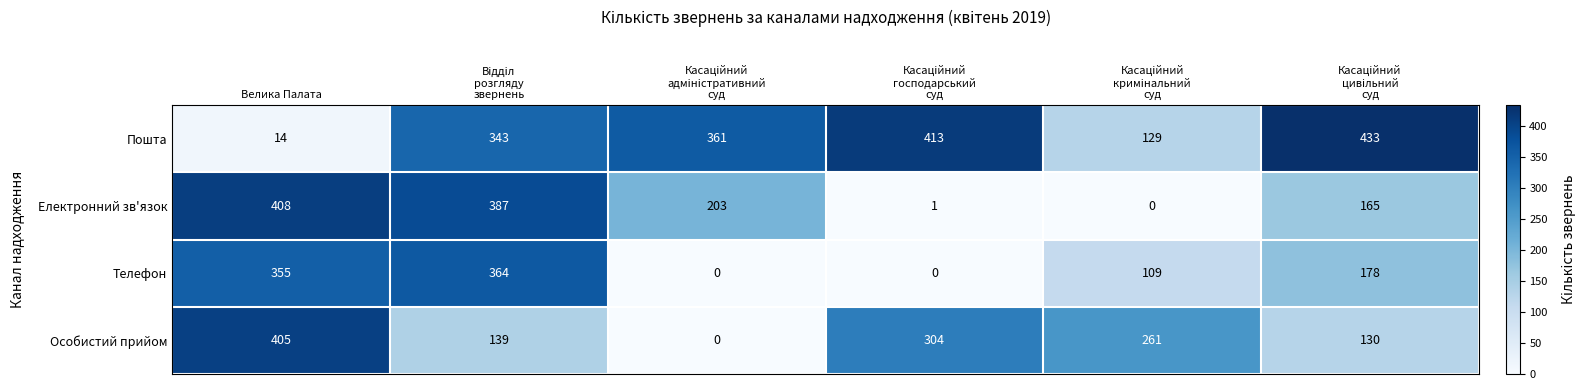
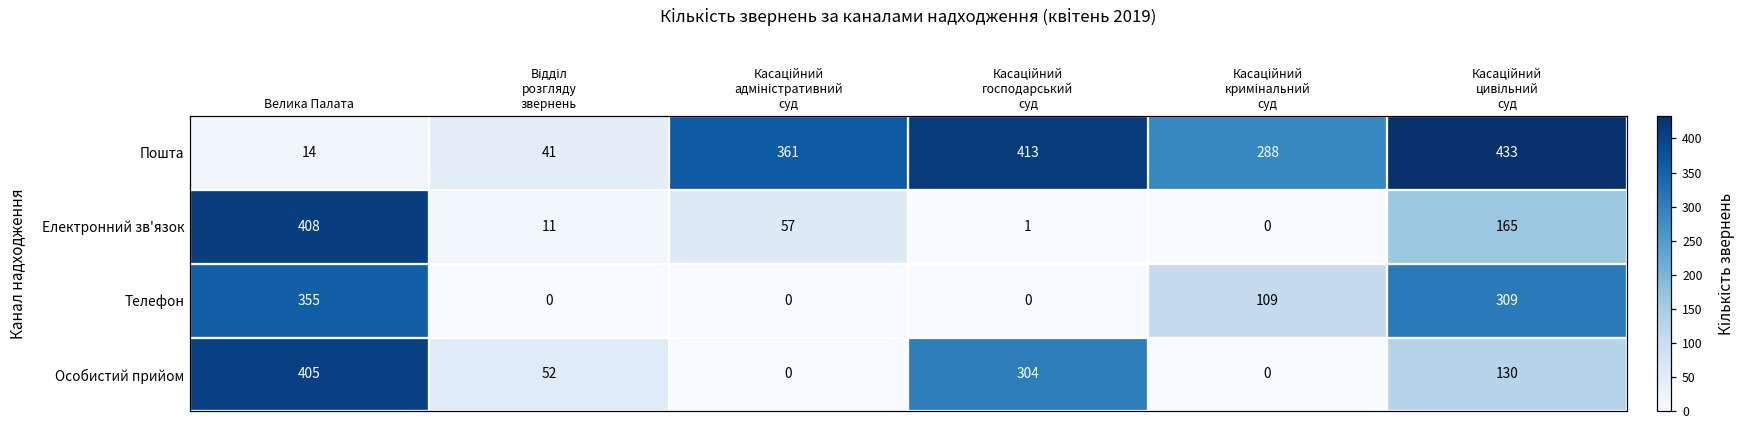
  {
    "Пошта": {
      "Велика Палата": 14,
-     "Відділ розгляду звернень": 343,
+     "Відділ розгляду звернень": 41,
      "Касаційний адміністративний суд": 361,
      "Касаційний господарський суд": 413,
-     "Касаційний кримінальний суд": 129,
+     "Касаційний кримінальний суд": 288,
      "Касаційний цивільний суд": 433
    },
    "Електронний зв'язок": {
      "Велика Палата": 408,
-     "Відділ розгляду звернень": 387,
-     "Касаційний адміністративний суд": 203,
+     "Відділ розгляду звернень": 11,
+     "Касаційний адміністративний суд": 57,
      "Касаційний господарський суд": 1,
      "Касаційний кримінальний суд": 0,
      "Касаційний цивільний суд": 165
    },
    "Телефон": {
      "Велика Палата": 355,
-     "Відділ розгляду звернень": 364,
+     "Відділ розгляду звернень": 0,
      "Касаційний адміністративний суд": 0,
      "Касаційний господарський суд": 0,
      "Касаційний кримінальний суд": 109,
-     "Касаційний цивільний суд": 178
+     "Касаційний цивільний суд": 309
    },
    "Особистий прийом": {
      "Велика Палата": 405,
-     "Відділ розгляду звернень": 139,
+     "Відділ розгляду звернень": 52,
      "Касаційний адміністративний суд": 0,
      "Касаційний господарський суд": 304,
-     "Касаційний кримінальний суд": 261,
+     "Касаційний кримінальний суд": 0,
      "Касаційний цивільний суд": 130
    }
  }
